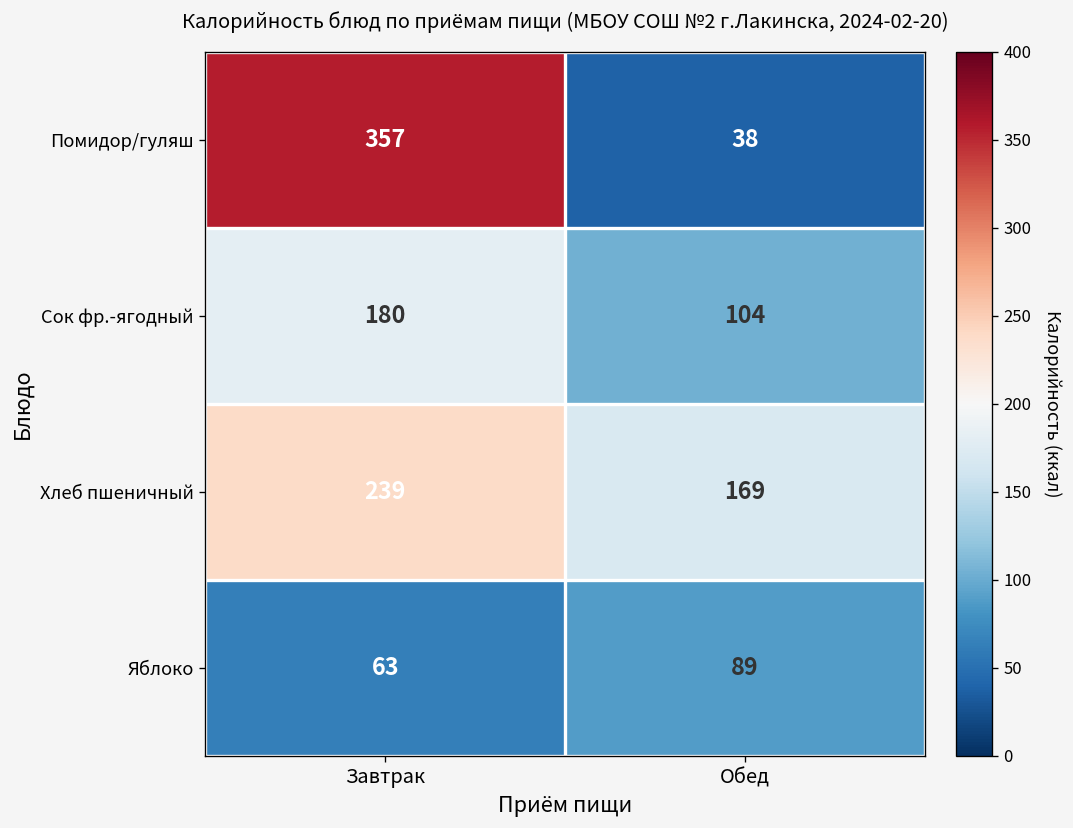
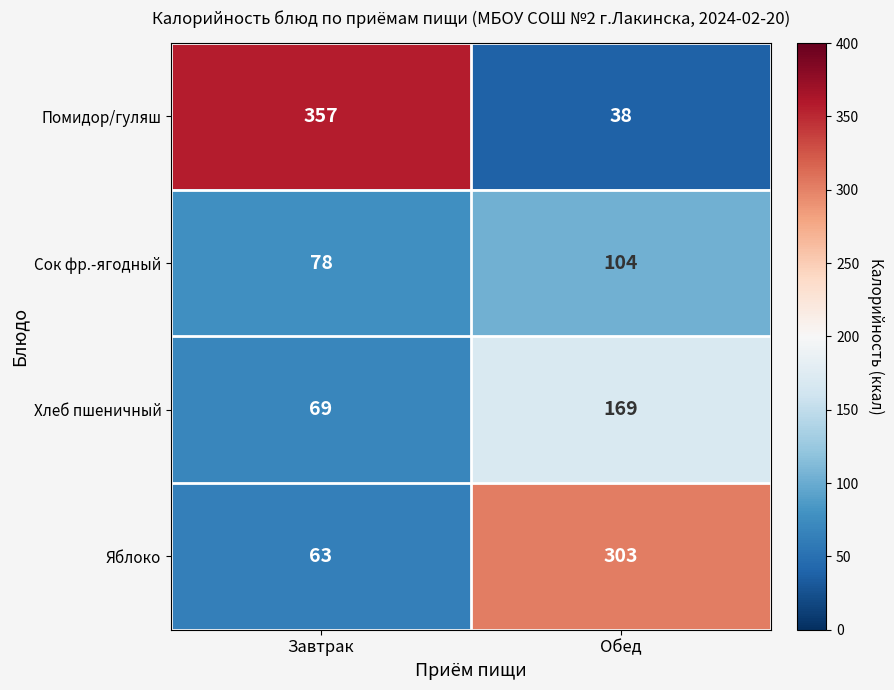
  {
    "Помидор/гуляш": {
      "Завтрак": 357,
      "Обед": 38
    },
    "Сок фр.-ягодный": {
-     "Завтрак": 180,
+     "Завтрак": 78,
      "Обед": 104
    },
    "Хлеб пшеничный": {
-     "Завтрак": 239,
+     "Завтрак": 69,
      "Обед": 169
    },
    "Яблоко": {
      "Завтрак": 63,
-     "Обед": 89
+     "Обед": 303
    }
  }
